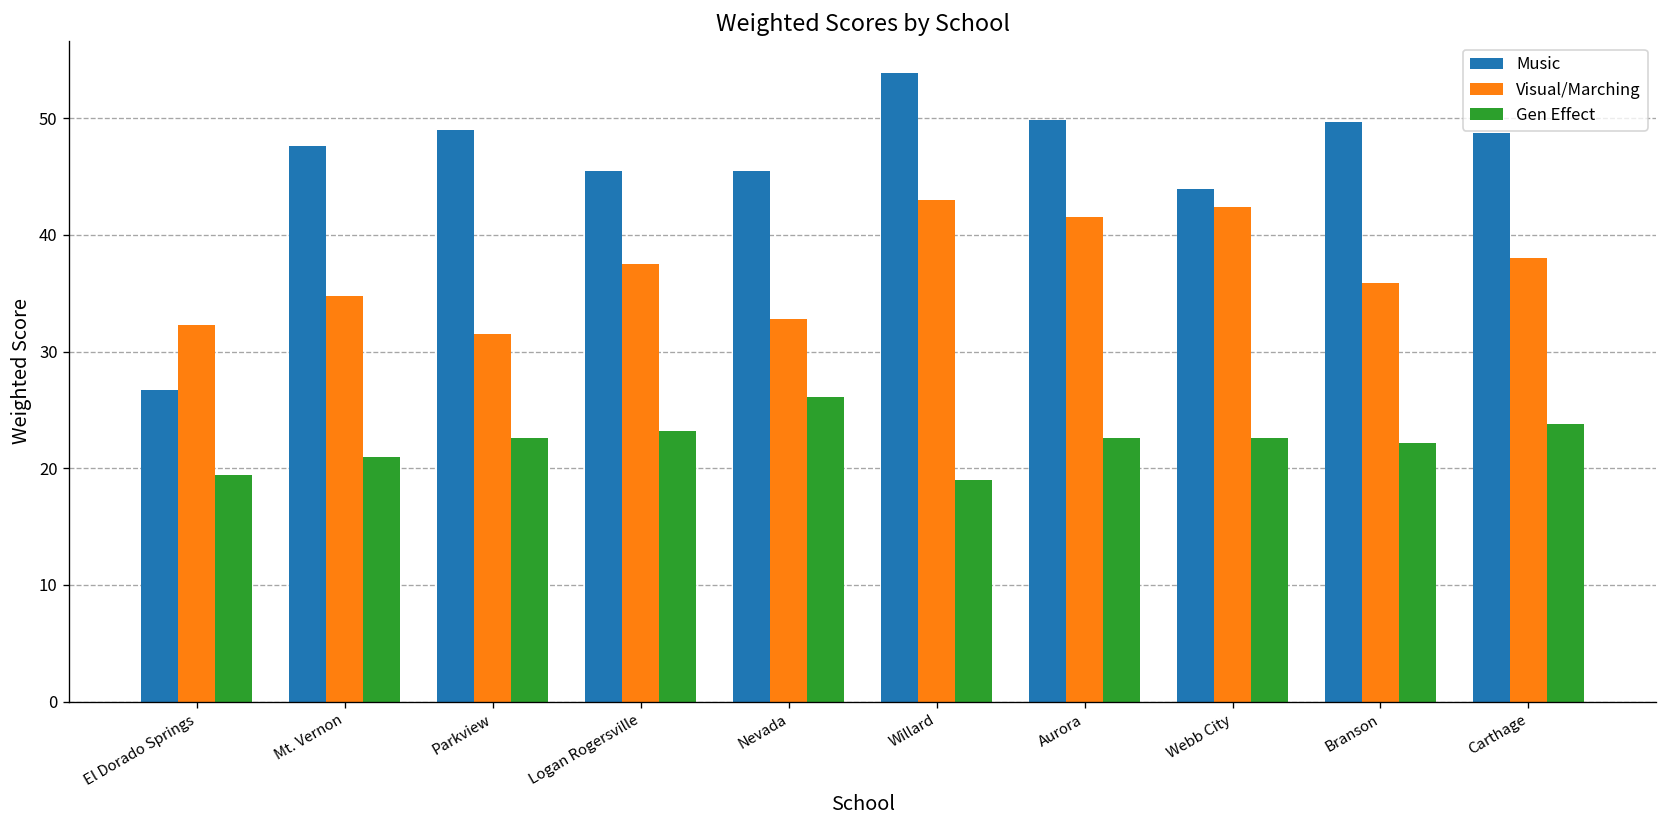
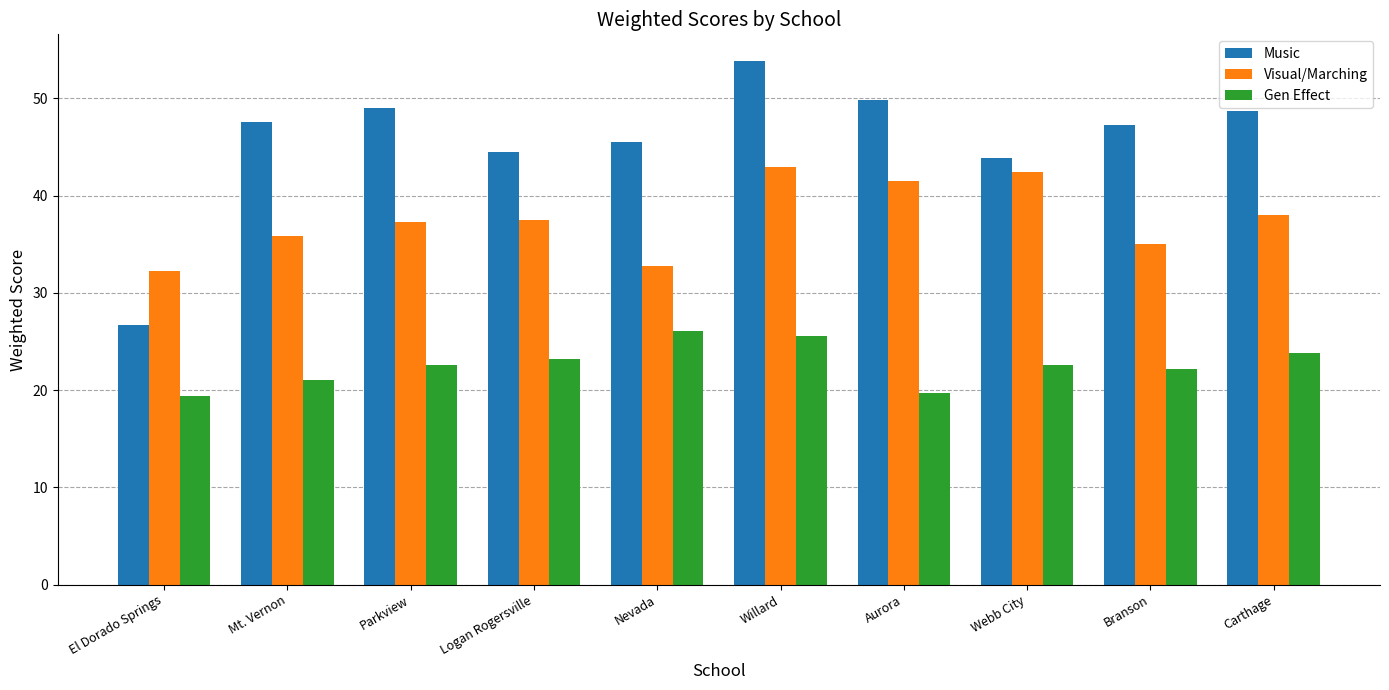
  {
    "Music": {
      "El Dorado Springs": 27,
      "Mt. Vernon": 48,
      "Parkview": 49,
-     "Logan Rogersville": 45,
+     "Logan Rogersville": 44,
      "Nevada": 46,
      "Willard": 54,
      "Aurora": 50,
      "Webb City": 44,
-     "Branson": 50,
+     "Branson": 47,
      "Carthage": 49
    },
    "Visual/Marching": {
      "El Dorado Springs": 32,
-     "Mt. Vernon": 35,
-     "Parkview": 32,
+     "Mt. Vernon": 36,
+     "Parkview": 37,
      "Logan Rogersville": 38,
      "Nevada": 33,
      "Willard": 43,
      "Aurora": 42,
      "Webb City": 42,
-     "Branson": 36,
+     "Branson": 35,
      "Carthage": 38
    },
    "Gen Effect": {
      "El Dorado Springs": 19,
      "Mt. Vernon": 21,
      "Parkview": 23,
      "Logan Rogersville": 23,
      "Nevada": 26,
-     "Willard": 19,
-     "Aurora": 23,
+     "Willard": 26,
+     "Aurora": 20,
      "Webb City": 23,
      "Branson": 22,
      "Carthage": 24
    }
  }
